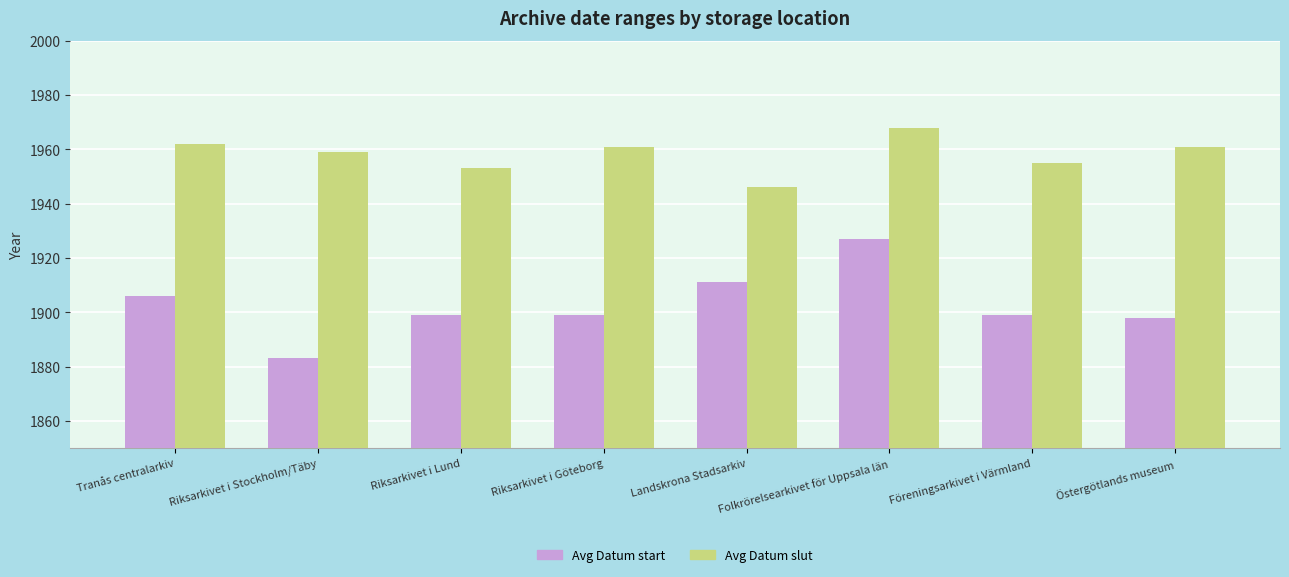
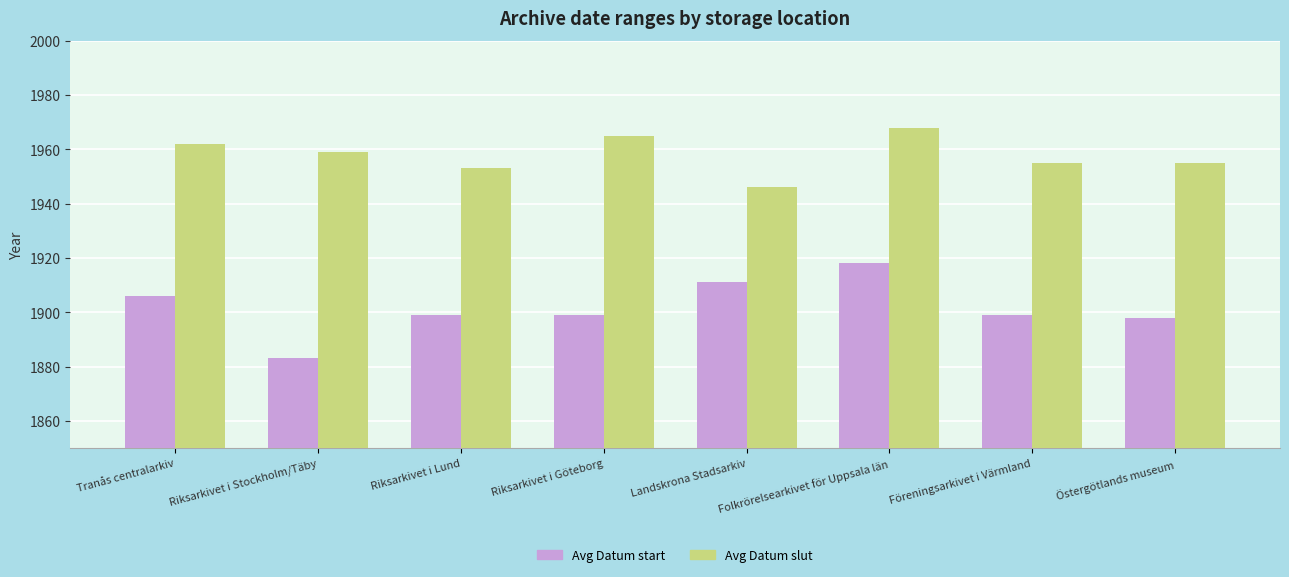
  {
    "Avg Datum start": {
      "Tranås centralarkiv": 1906,
      "Riksarkivet i Stockholm/Täby": 1883,
      "Riksarkivet i Lund": 1899,
      "Riksarkivet i Göteborg": 1899,
      "Landskrona Stadsarkiv": 1911,
-     "Folkrörelsearkivet för Uppsala län": 1927,
+     "Folkrörelsearkivet för Uppsala län": 1918,
      "Föreningsarkivet i Värmland": 1899,
      "Östergötlands museum": 1898
    },
    "Avg Datum slut": {
      "Tranås centralarkiv": 1962,
      "Riksarkivet i Stockholm/Täby": 1959,
      "Riksarkivet i Lund": 1953,
-     "Riksarkivet i Göteborg": 1961,
+     "Riksarkivet i Göteborg": 1965,
      "Landskrona Stadsarkiv": 1946,
      "Folkrörelsearkivet för Uppsala län": 1968,
      "Föreningsarkivet i Värmland": 1955,
-     "Östergötlands museum": 1961
+     "Östergötlands museum": 1955
    }
  }
